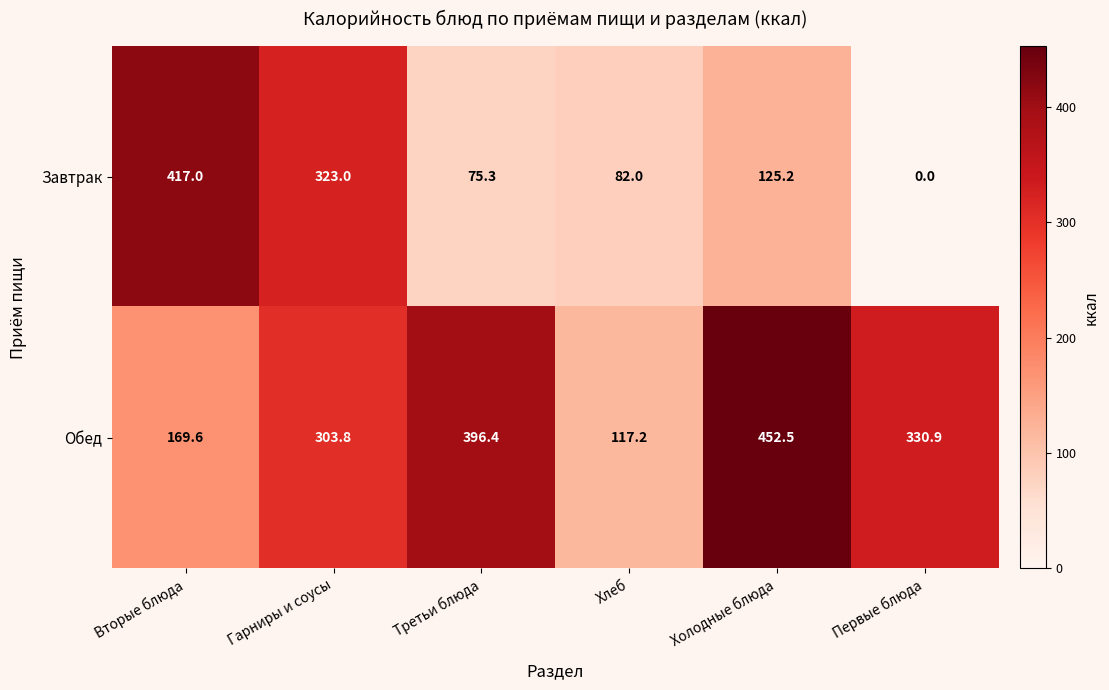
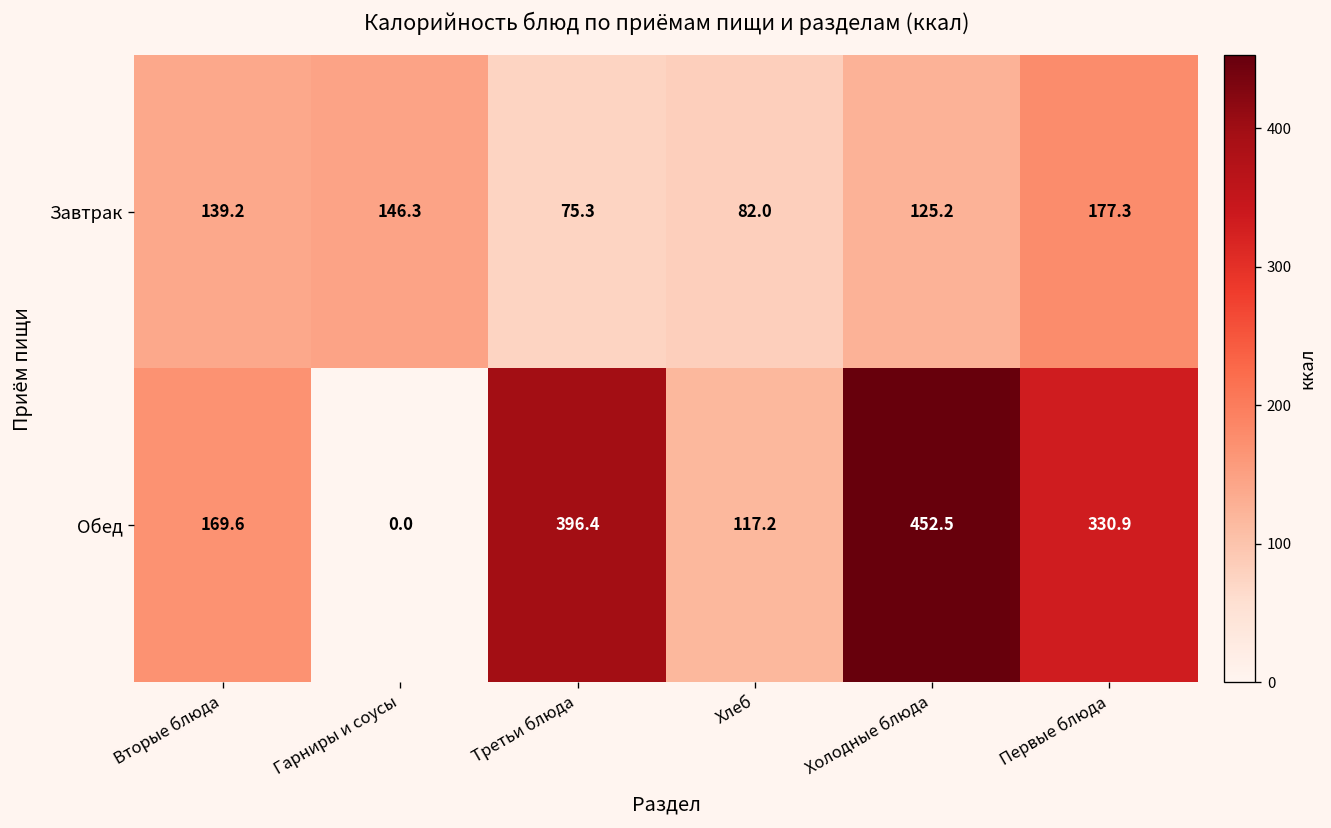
  {
    "Завтрак": {
-     "Вторые блюда": 417.0,
-     "Гарниры и соусы": 323.0,
+     "Вторые блюда": 139.2,
+     "Гарниры и соусы": 146.3,
      "Третьи блюда": 75.3,
      "Хлеб": 82.0,
      "Холодные блюда": 125.2,
-     "Первые блюда": 0.0
+     "Первые блюда": 177.3
    },
    "Обед": {
      "Вторые блюда": 169.6,
-     "Гарниры и соусы": 303.8,
+     "Гарниры и соусы": 0.0,
      "Третьи блюда": 396.4,
      "Хлеб": 117.2,
      "Холодные блюда": 452.5,
      "Первые блюда": 330.9
    }
  }
